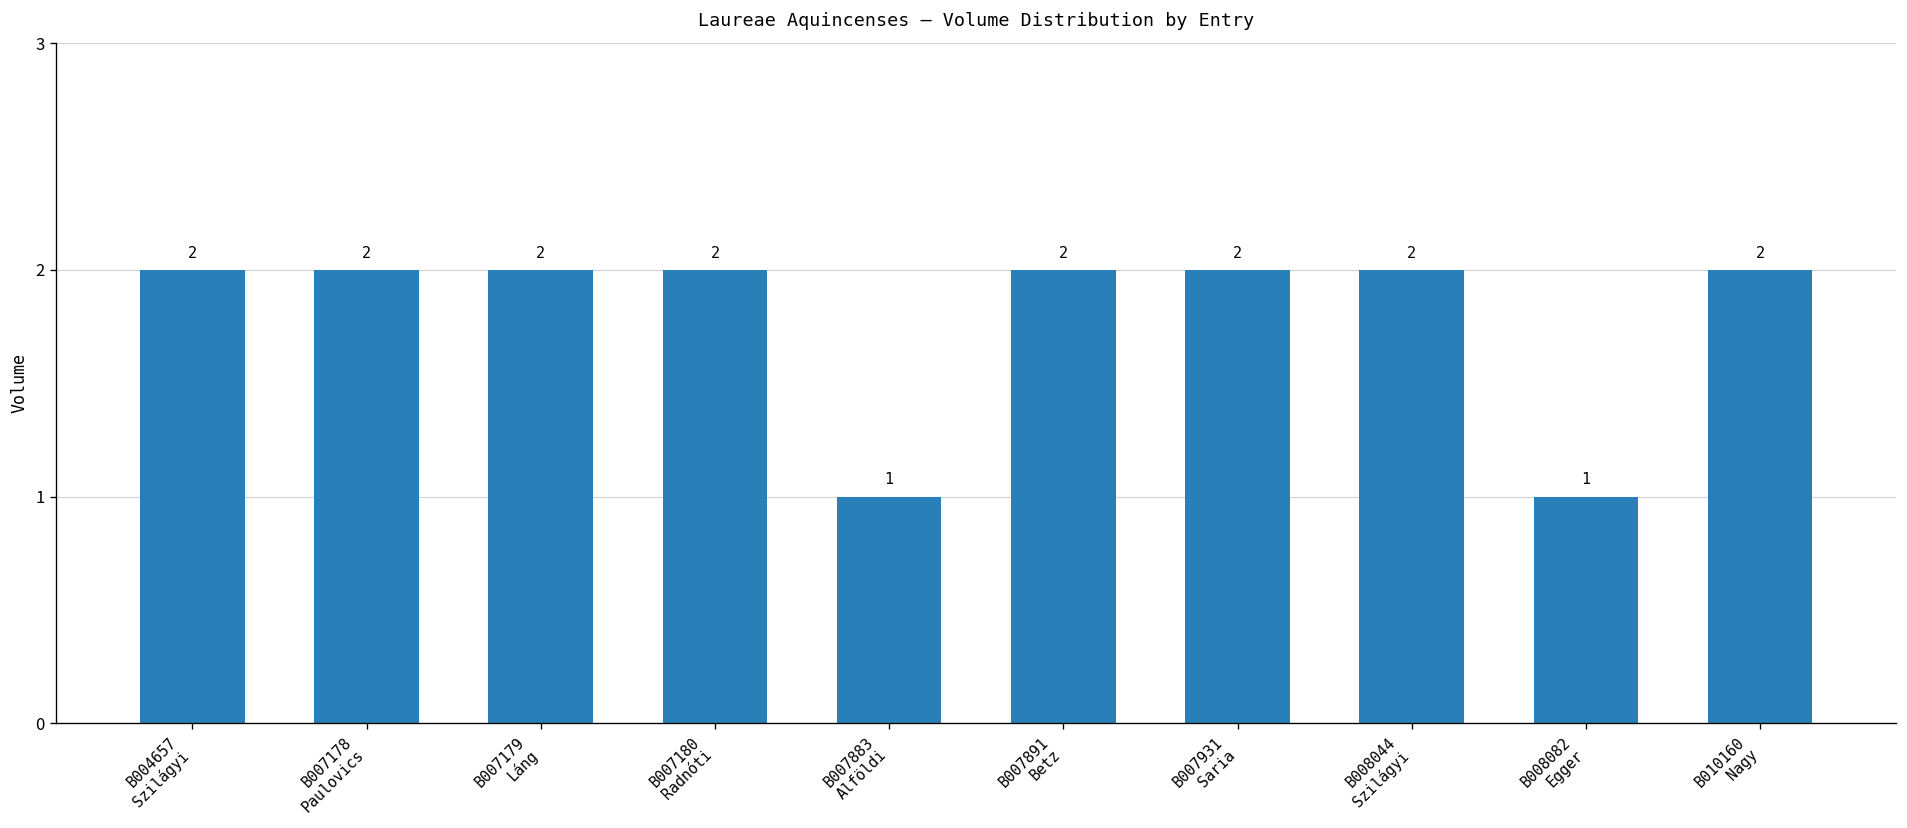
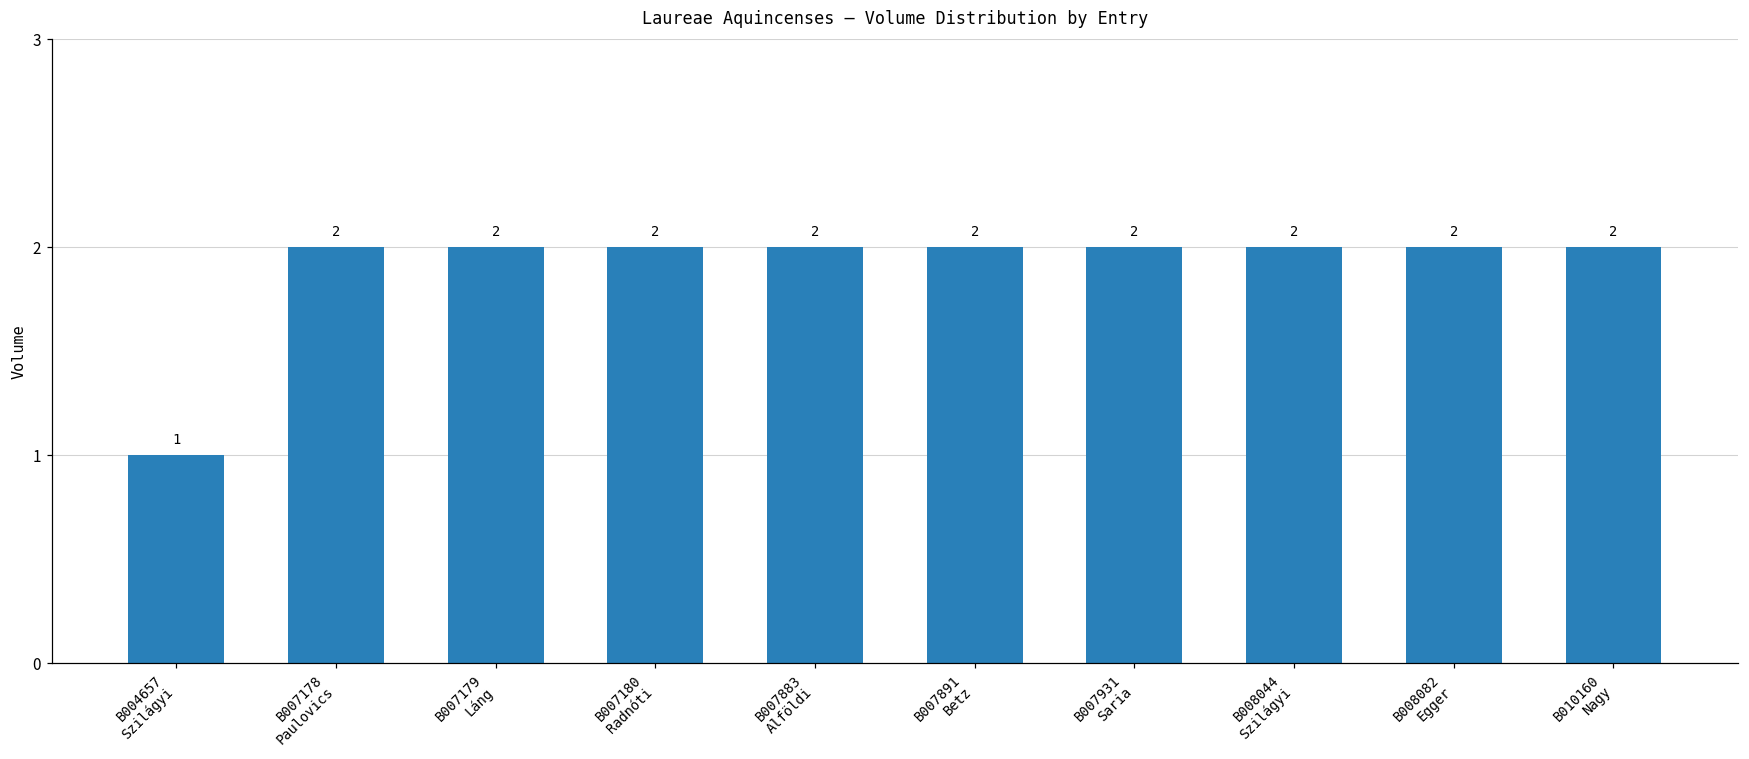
  {
-   "B004657 Szilágyi": 2,
+   "B004657 Szilágyi": 1,
    "B007178 Paulovics": 2,
    "B007179 Láng": 2,
    "B007180 Radnóti": 2,
-   "B007883 Alföldi": 1,
+   "B007883 Alföldi": 2,
    "B007891 Betz": 2,
    "B007931 Saria": 2,
    "B008044 Szilágyi": 2,
-   "B008082 Egger": 1,
+   "B008082 Egger": 2,
    "B010160 Nagy": 2
  }
